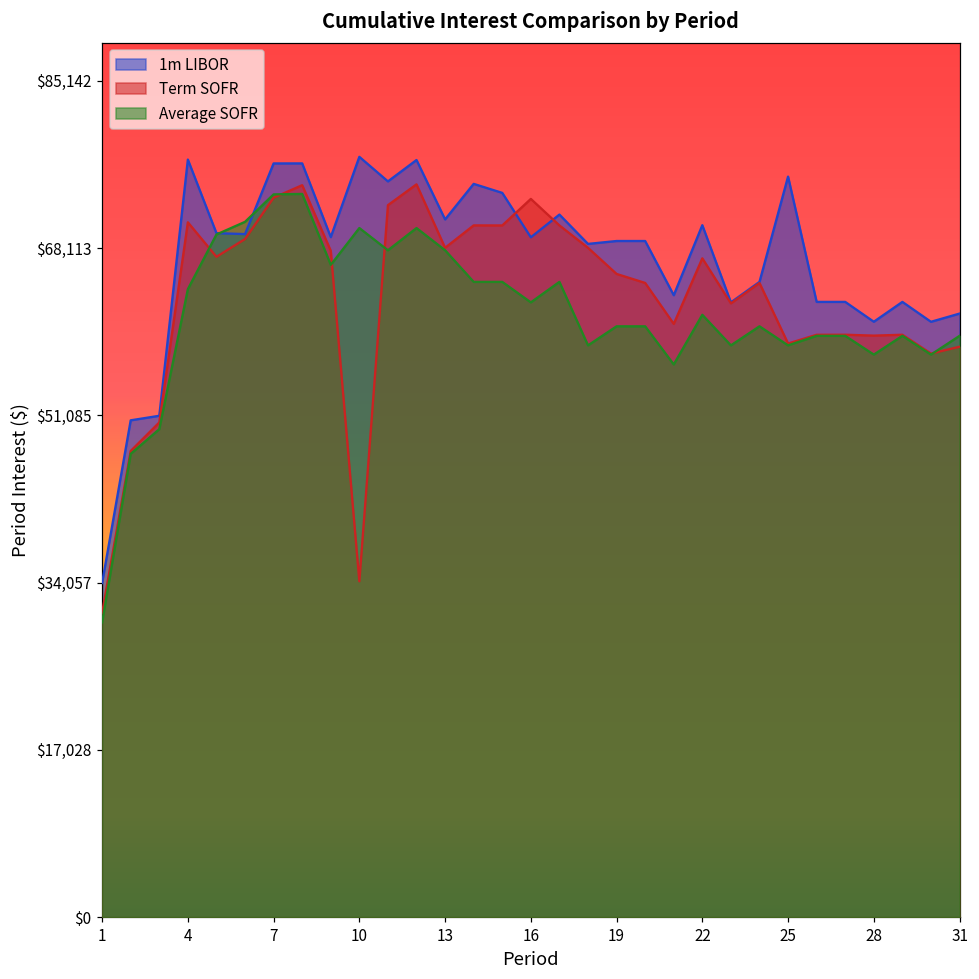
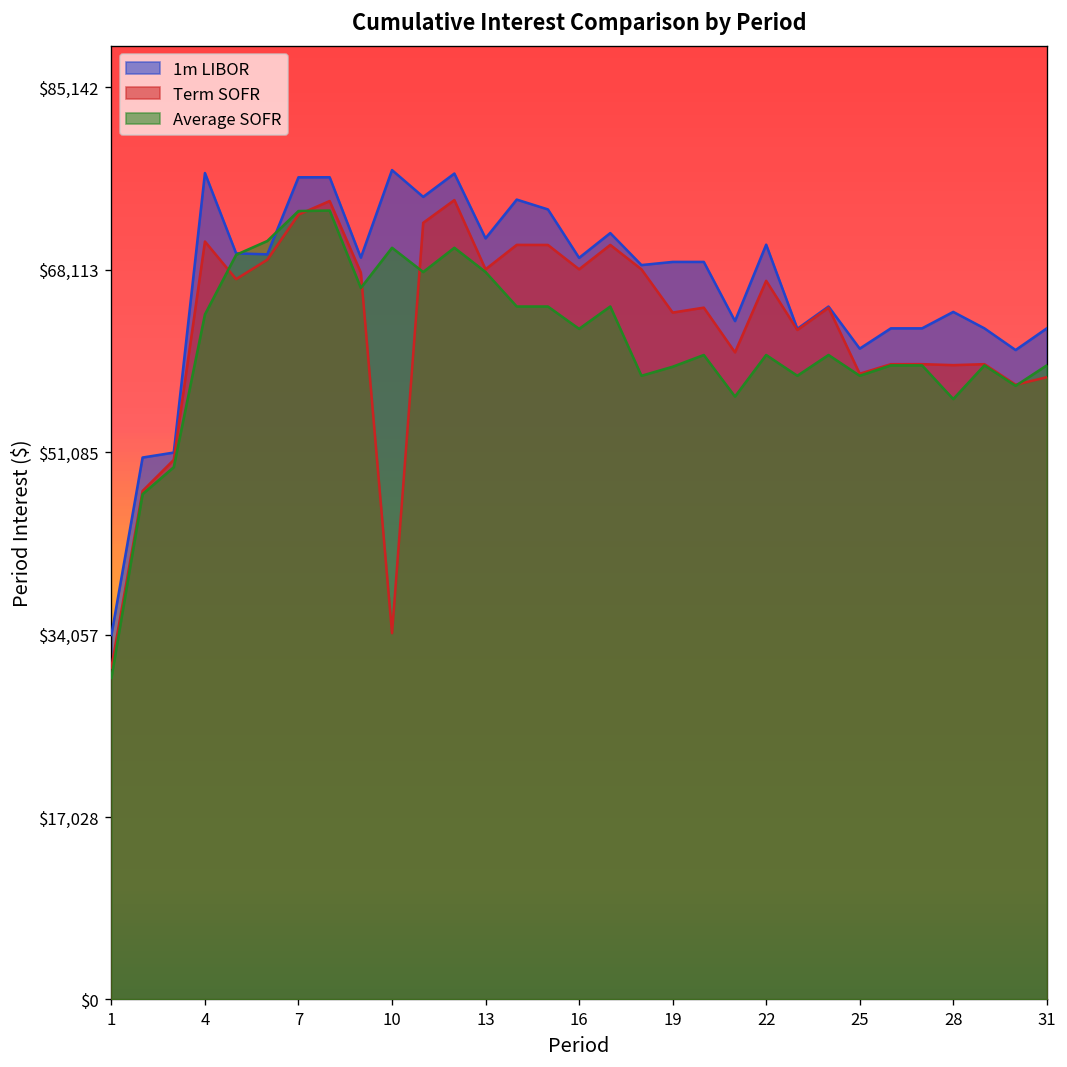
  {
    "1m LIBOR": {
      "1": "$34,000",
      "4": "$77,000",
      "7": "$77,000",
      "10": "$77,000",
      "13": "$71,000",
      "16": "$69,000",
      "19": "$69,000",
      "22": "$70,000",
-     "25": "$75,000",
-     "28": "$61,000",
-     "31": "$61,000"
+     "25": "$61,000",
+     "28": "$64,000",
+     "31": "$63,000"
    },
    "Term SOFR": {
      "1": "$31,000",
      "4": "$71,000",
      "7": "$73,000",
      "10": "$34,000",
-     "16": "$73,000",
-     "19": "$65,000",
+     "16": "$68,000",
+     "19": "$64,000",
      "22": "$67,000",
      "28": "$59,000",
      "31": "$58,000"
    },
    "Average SOFR": {
      "1": "$30,000",
      "4": "$64,000",
      "7": "$74,000",
      "10": "$70,000",
      "16": "$63,000",
-     "19": "$60,000",
-     "22": "$61,000",
-     "28": "$57,000",
+     "19": "$59,000",
+     "22": "$60,000",
+     "28": "$56,000",
      "31": "$59,000"
    }
  }
